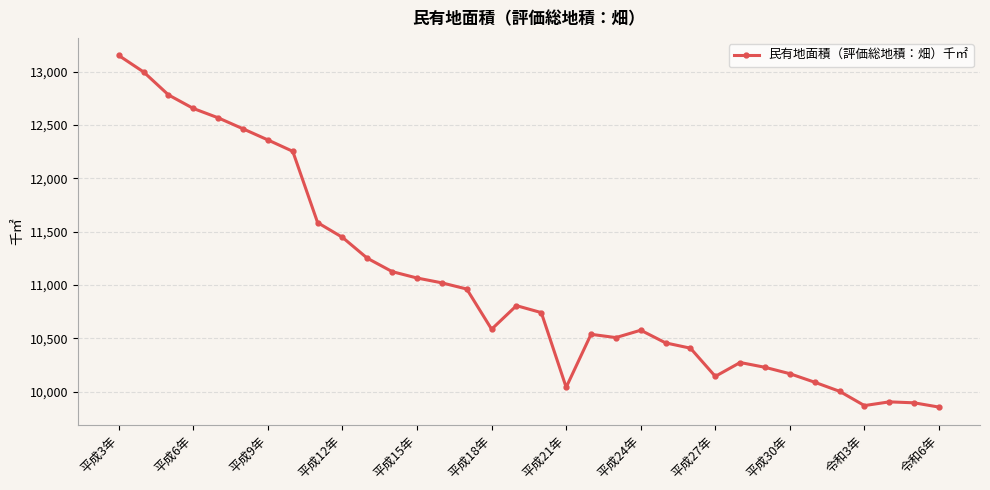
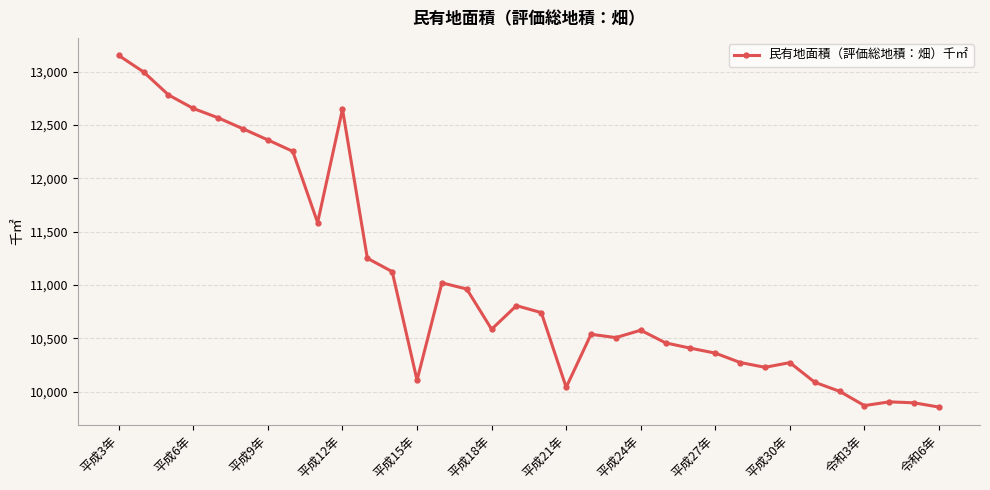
  {
    "平成3年": "13,150",
    "平成6年": "12,660",
    "平成9年": "12,360",
-   "平成12年": "11,450",
-   "平成15年": "11,070",
+   "平成12年": "12,650",
+   "平成15年": "10,110",
    "平成18年": "10,590",
    "平成21年": "10,040",
    "平成24年": "10,580",
-   "平成27年": "10,140",
-   "平成30年": "10,170",
+   "平成27年": "10,360",
+   "平成30年": "10,270",
    "令和3年": "9,870",
    "令和6年": "9,860"
  }
